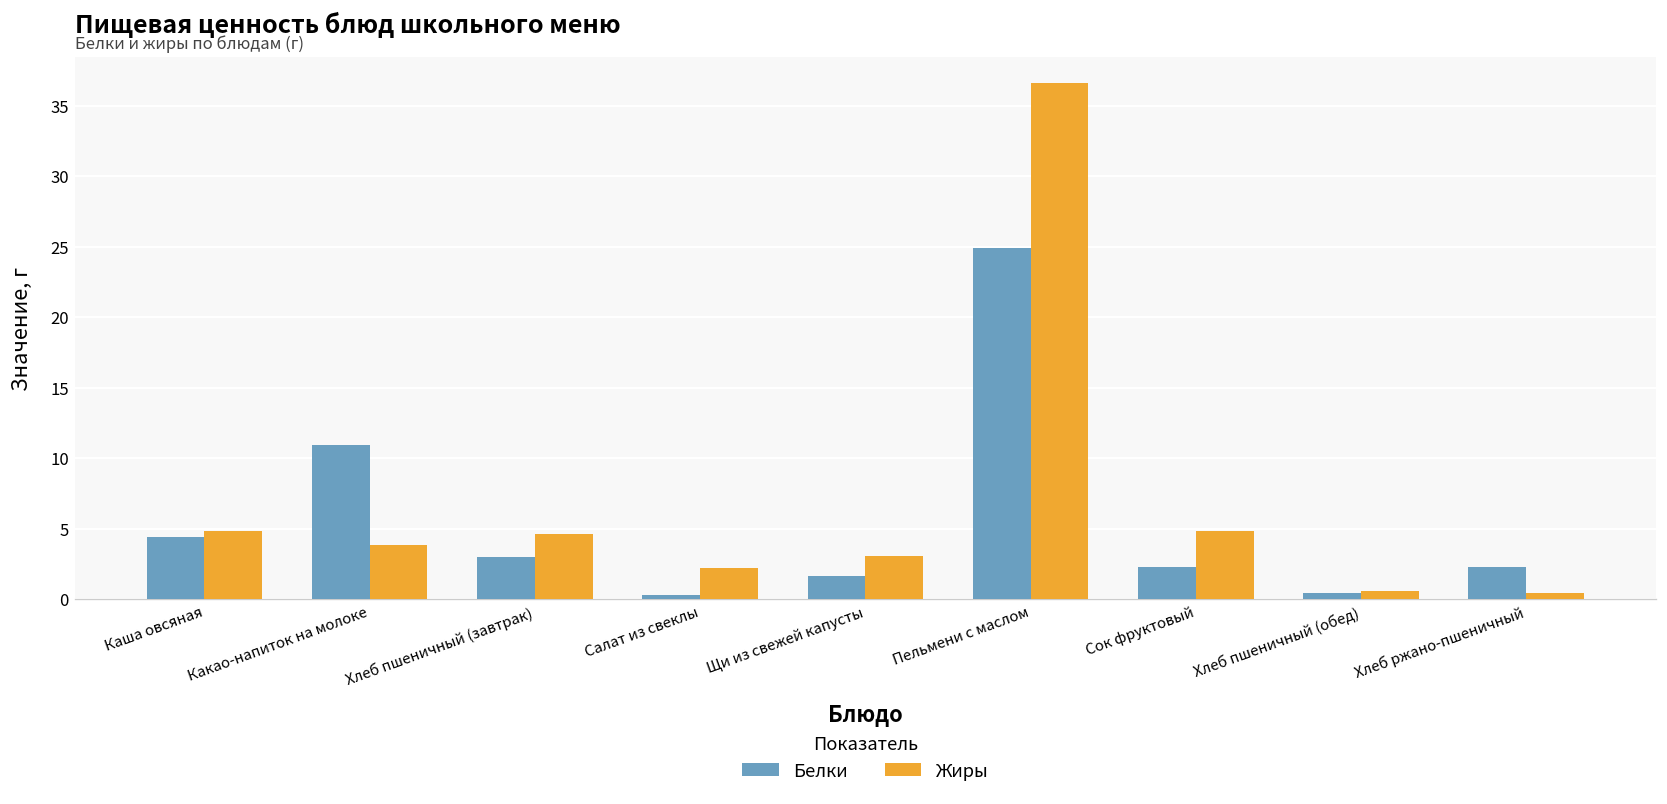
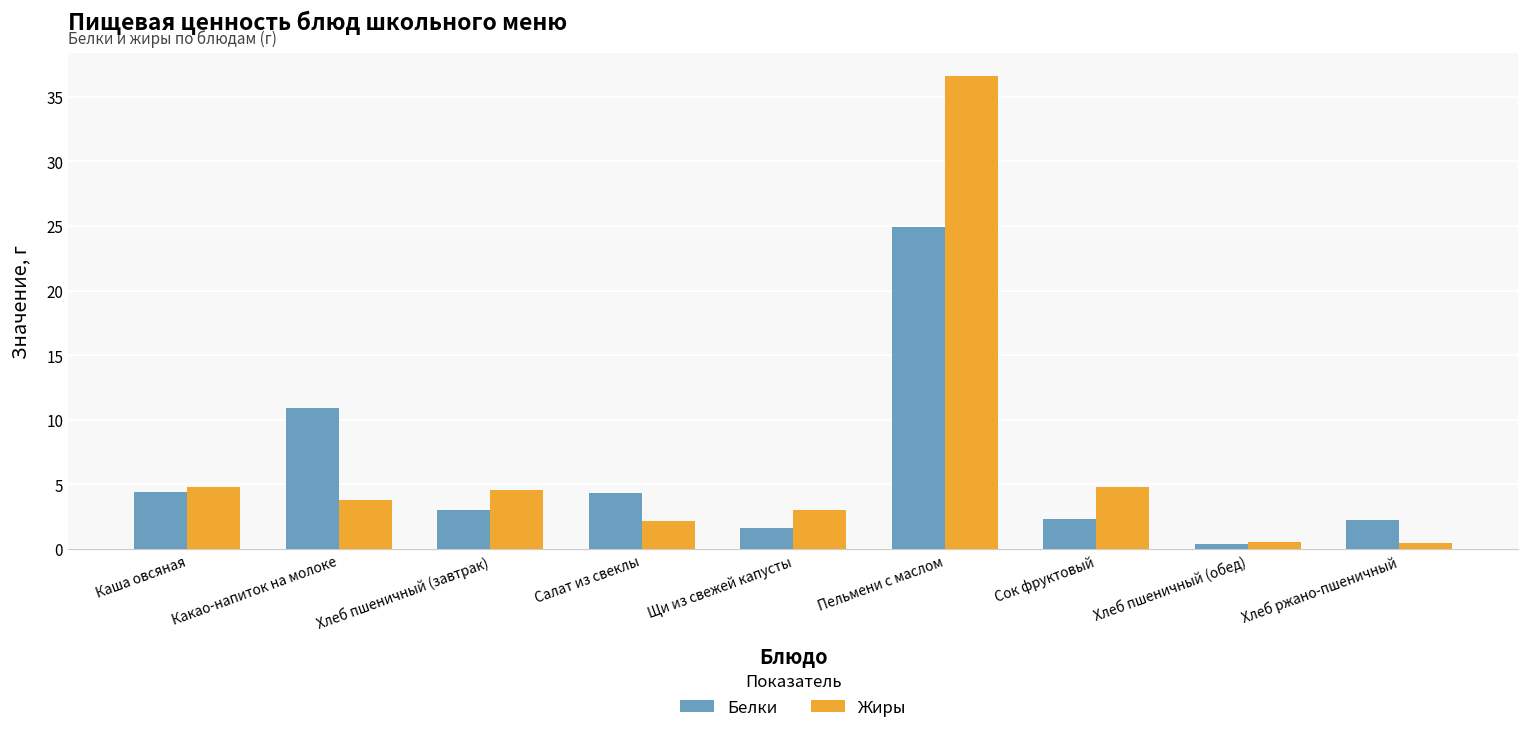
  {
    "Белки": {
      "Каша овсяная": 4.4,
      "Какао-напиток на молоке": 10.9,
      "Хлеб пшеничный (завтрак)": 3.0,
-     "Салат из свеклы": 0.3,
+     "Салат из свеклы": 4.3,
      "Щи из свежей капусты": 1.6,
      "Пельмени с маслом": 24.9,
      "Сок фруктовый": 2.3,
      "Хлеб пшеничный (обед)": 0.4,
      "Хлеб ржано-пшеничный": 2.2
    },
    "Жиры": {
      "Каша овсяная": 4.8,
      "Какао-напиток на молоке": 3.8,
      "Хлеб пшеничный (завтрак)": 4.6,
      "Салат из свеклы": 2.2,
      "Щи из свежей капусты": 3.0,
      "Пельмени с маслом": 36.6,
      "Сок фруктовый": 4.8,
      "Хлеб пшеничный (обед)": 0.6,
      "Хлеб ржано-пшеничный": 0.4
    }
  }
